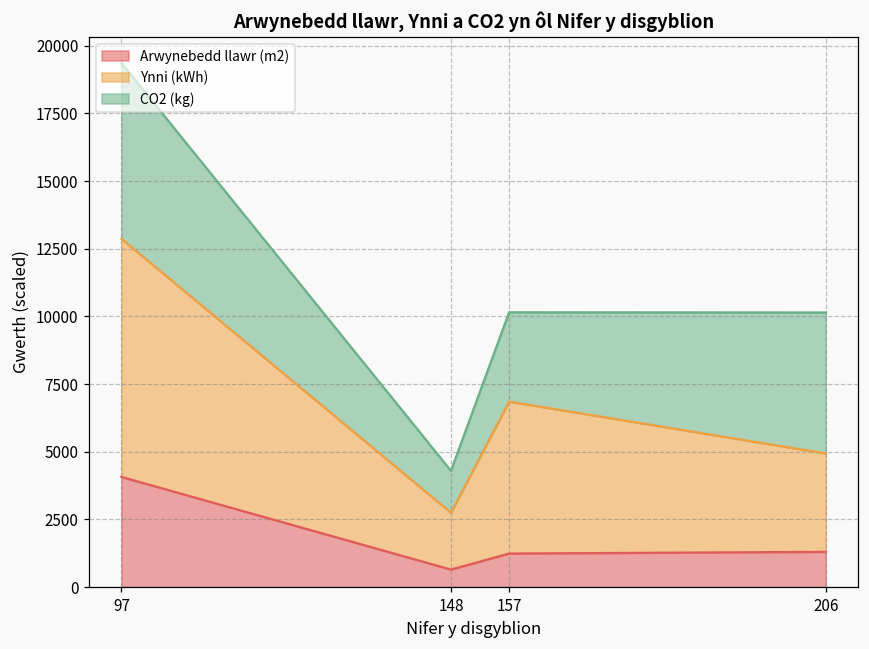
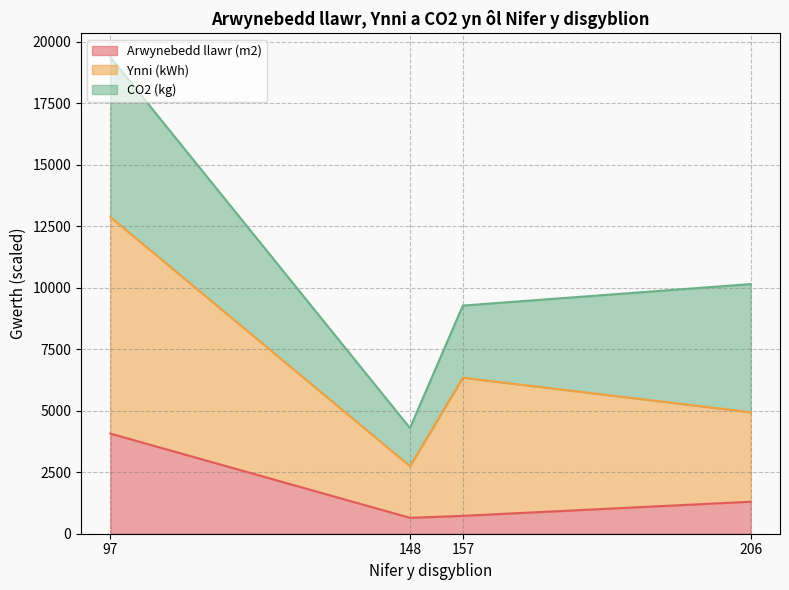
  {
    "Arwynebedd llawr (m2)": {
      "97": 4100,
      "148": 600,
-     "157": 1200,
+     "157": 700,
      "206": 1300
    },
    "Ynni (kWh)": {
      "97": 8800,
      "148": 2100,
      "157": 5600,
      "206": 3600
    },
    "CO2 (kg)": {
      "148": 1600,
-     "157": 3300,
+     "157": 2900,
      "206": 5200
    }
  }
